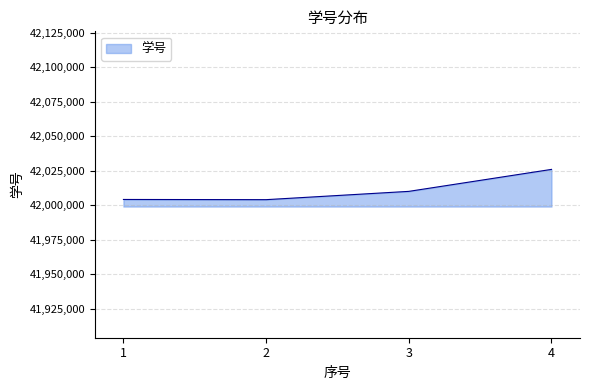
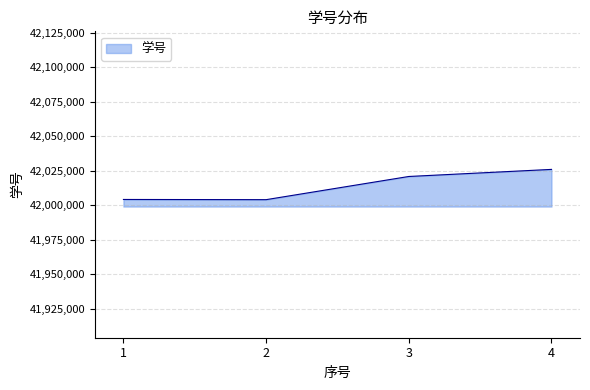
  {
    "1": "42,004,000",
    "2": "42,004,000",
-   "3": "42,010,000",
+   "3": "42,021,000",
    "4": "42,026,000"
  }
